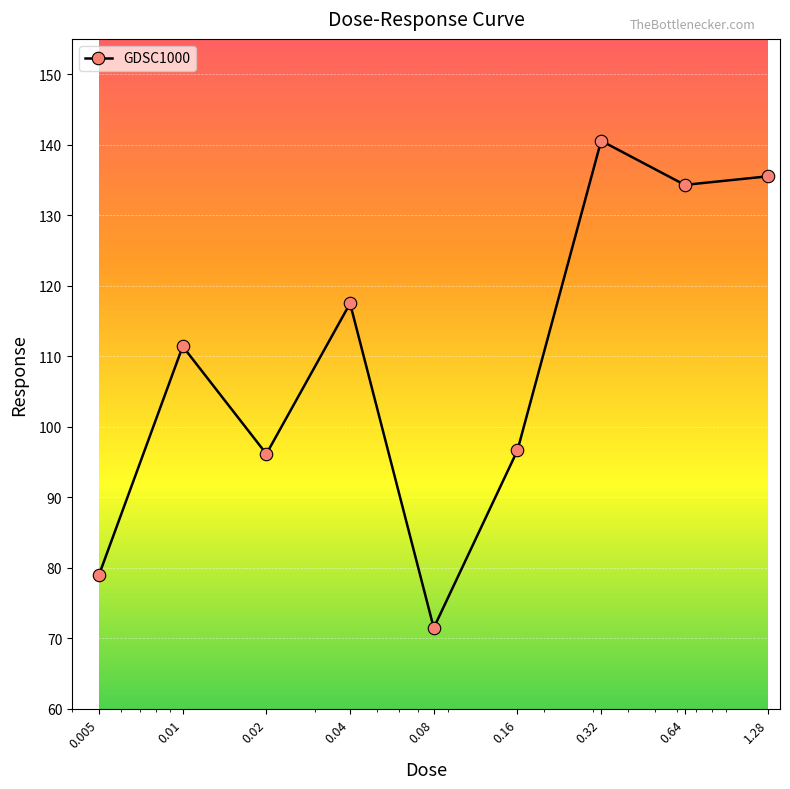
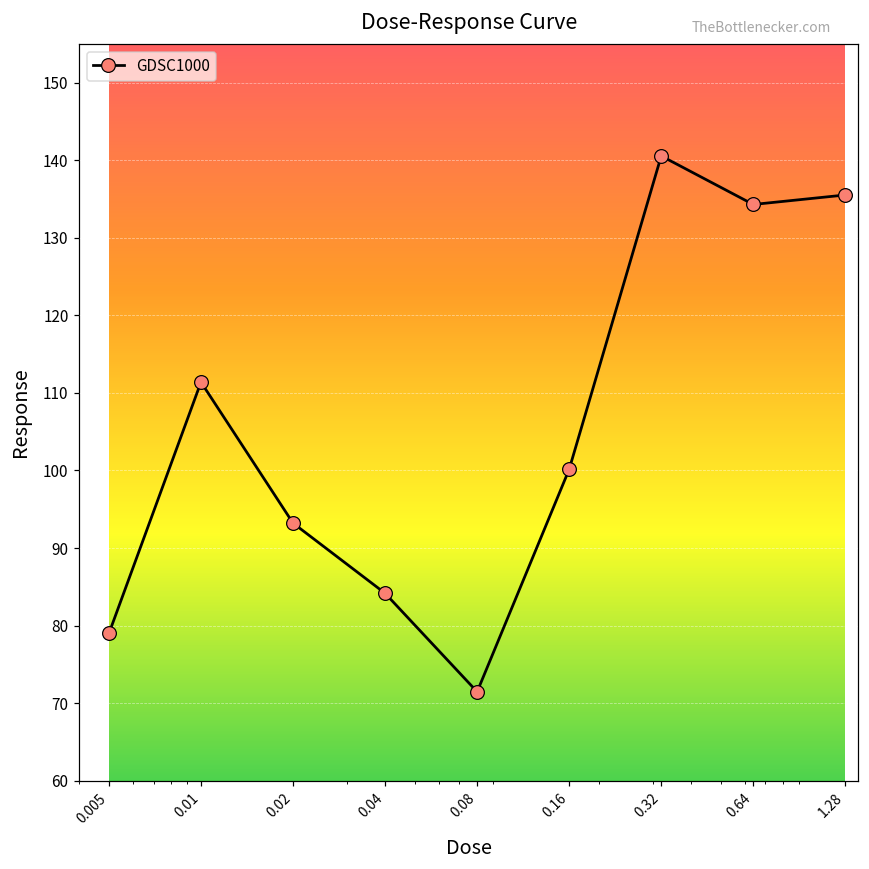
  {
    "0.005": 79,
    "0.01": 111,
-   "0.02": 96,
-   "0.04": 117,
+   "0.02": 93,
+   "0.04": 84,
    "0.08": 71,
-   "0.16": 97,
+   "0.16": 100,
    "0.32": 141,
    "0.64": 134,
    "1.28": 136
  }
